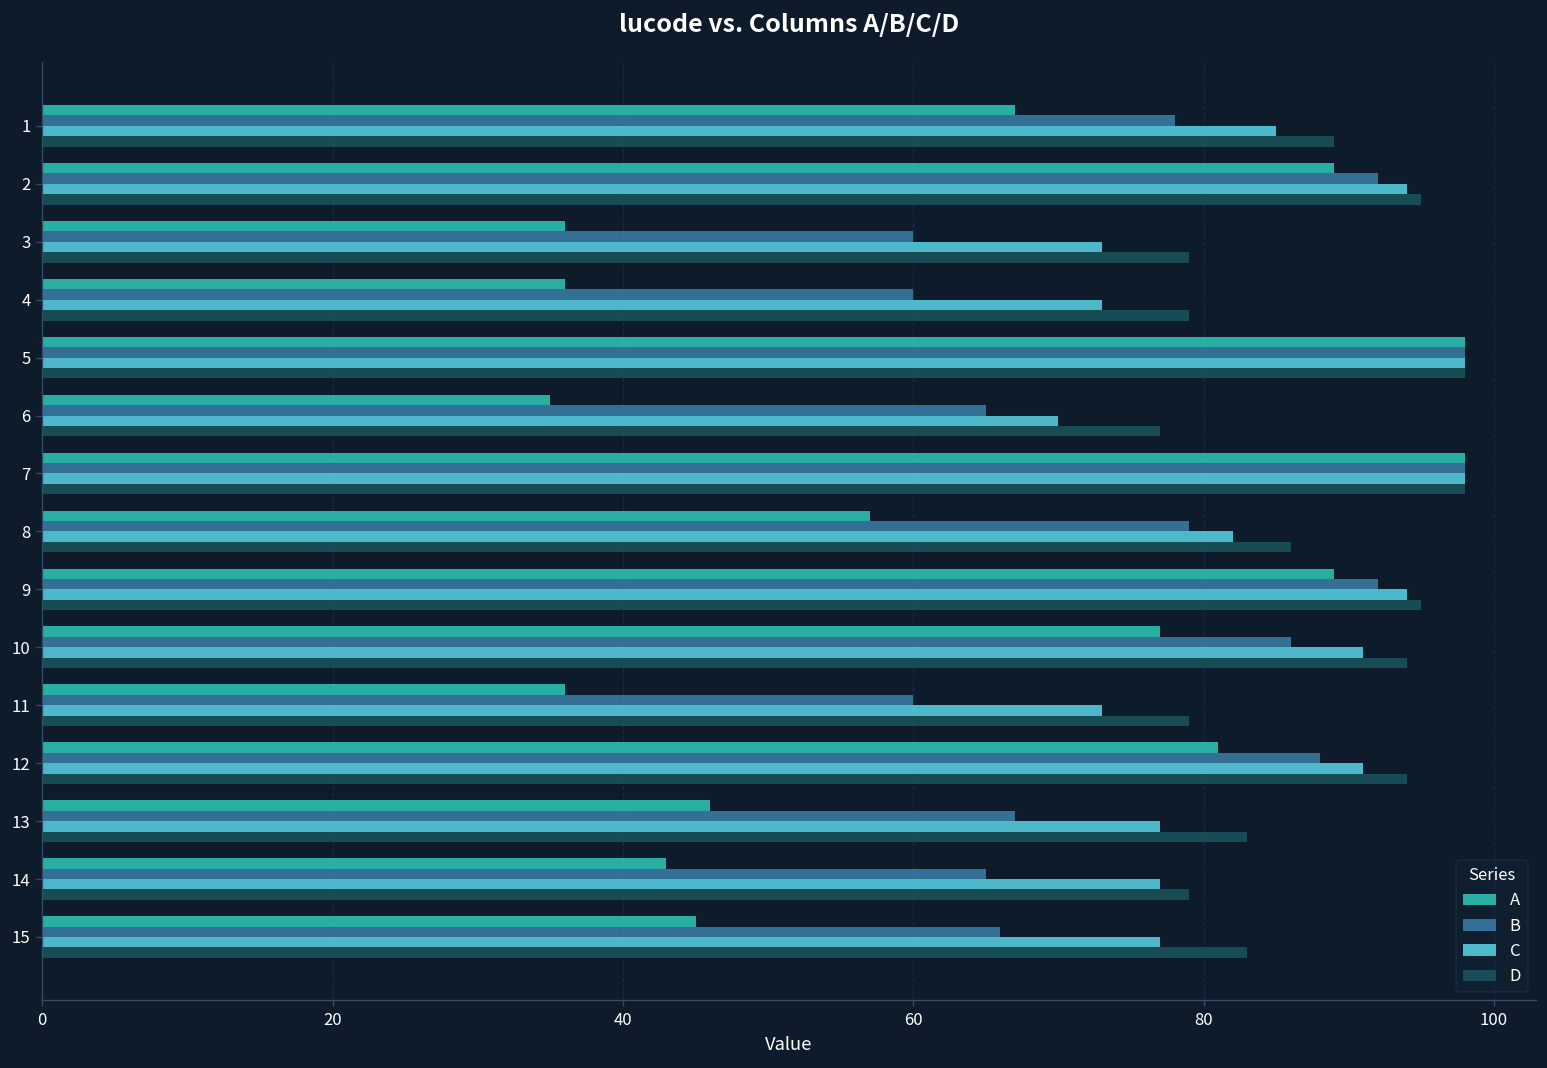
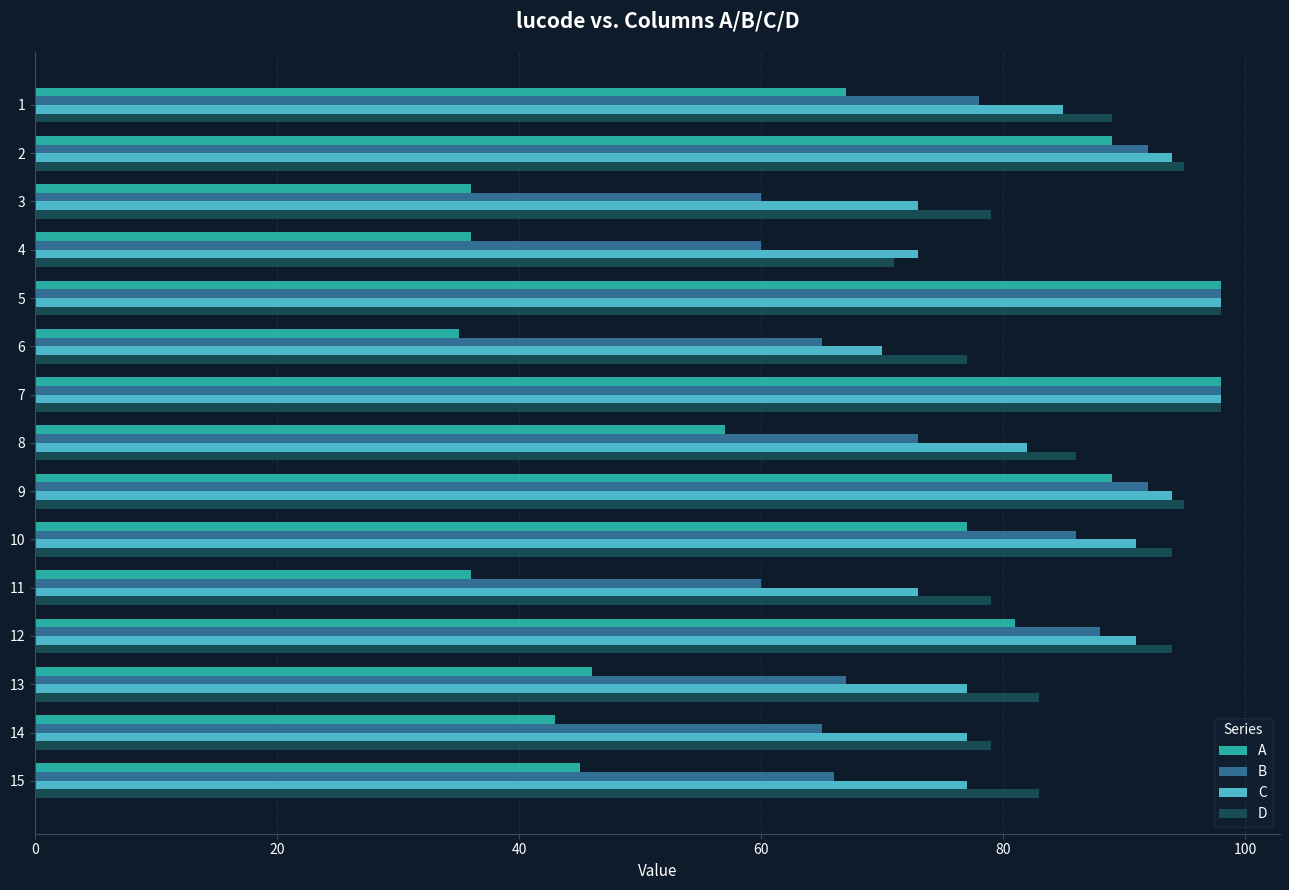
  {
    "B": {
      "1": 78,
      "2": 92,
      "3": 60,
      "4": 60,
      "5": 98,
      "6": 65,
      "7": 98,
-     "8": 79,
+     "8": 73,
      "9": 92,
      "10": 86,
      "11": 60,
      "12": 88,
      "13": 67,
      "14": 65,
      "15": 66
    },
    "D": {
      "1": 89,
      "2": 95,
      "3": 79,
-     "4": 79,
+     "4": 71,
      "5": 98,
      "6": 77,
      "7": 98,
      "8": 86,
      "9": 95,
      "10": 94,
      "11": 79,
      "12": 94,
      "13": 83,
      "14": 79,
      "15": 83
    }
  }
